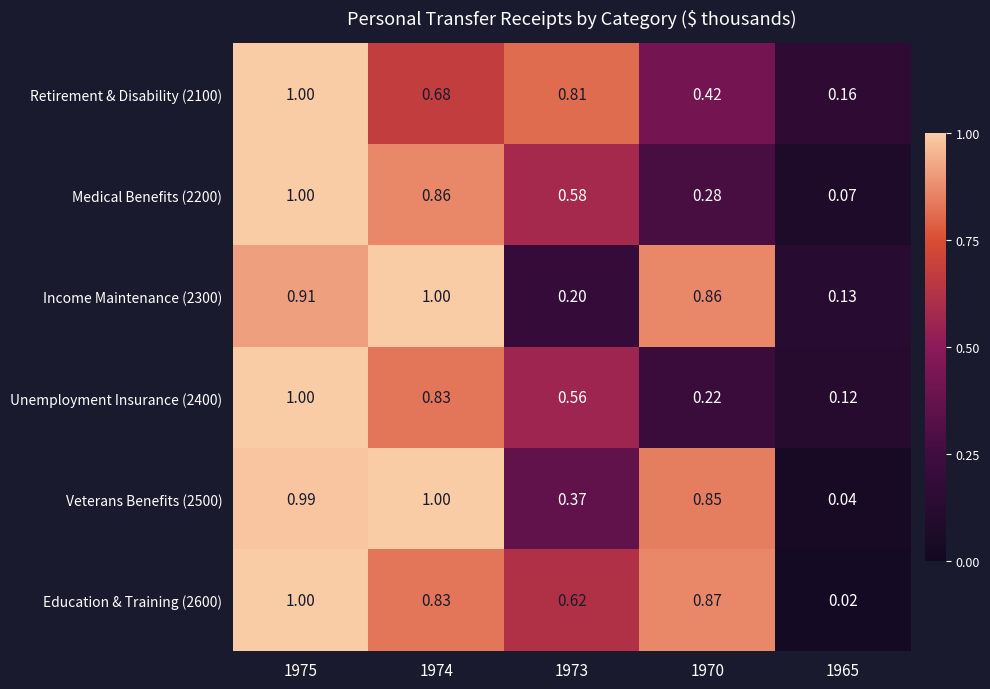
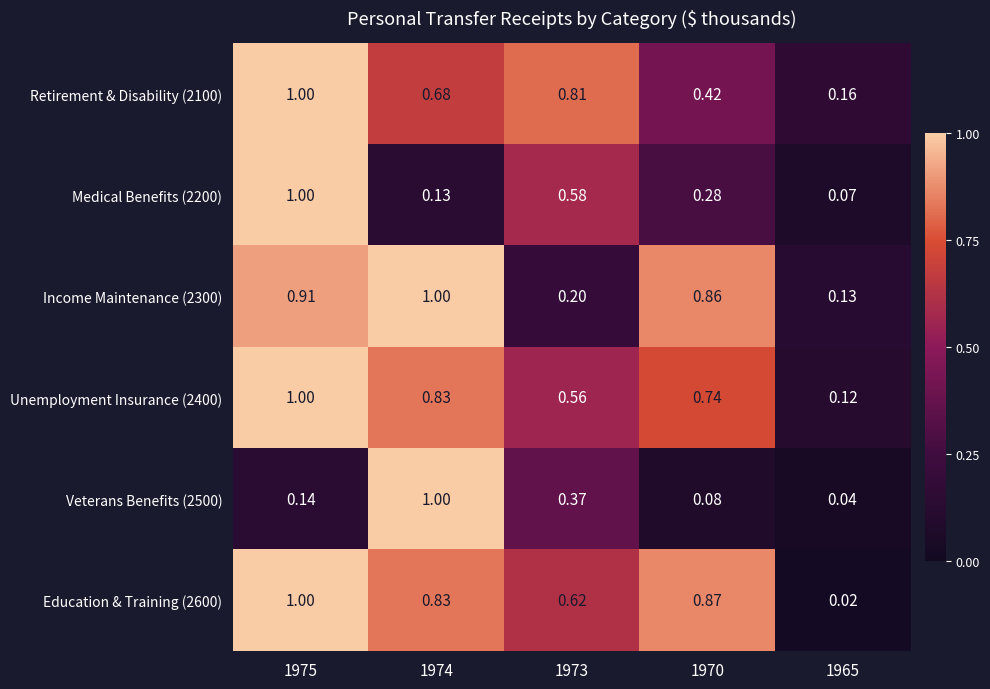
  {
    "Retirement & Disability (2100)": {
      "1975": 1.00,
      "1974": 0.68,
      "1973": 0.81,
      "1970": 0.42,
      "1965": 0.16
    },
    "Medical Benefits (2200)": {
      "1975": 1.00,
-     "1974": 0.86,
+     "1974": 0.13,
      "1973": 0.58,
      "1970": 0.28,
      "1965": 0.07
    },
    "Income Maintenance (2300)": {
      "1975": 0.91,
      "1974": 1.00,
      "1973": 0.20,
      "1970": 0.86,
      "1965": 0.13
    },
    "Unemployment Insurance (2400)": {
      "1975": 1.00,
      "1974": 0.83,
      "1973": 0.56,
-     "1970": 0.22,
+     "1970": 0.74,
      "1965": 0.12
    },
    "Veterans Benefits (2500)": {
-     "1975": 0.99,
+     "1975": 0.14,
      "1974": 1.00,
      "1973": 0.37,
-     "1970": 0.85,
+     "1970": 0.08,
      "1965": 0.04
    },
    "Education & Training (2600)": {
      "1975": 1.00,
      "1974": 0.83,
      "1973": 0.62,
      "1970": 0.87,
      "1965": 0.02
    }
  }
